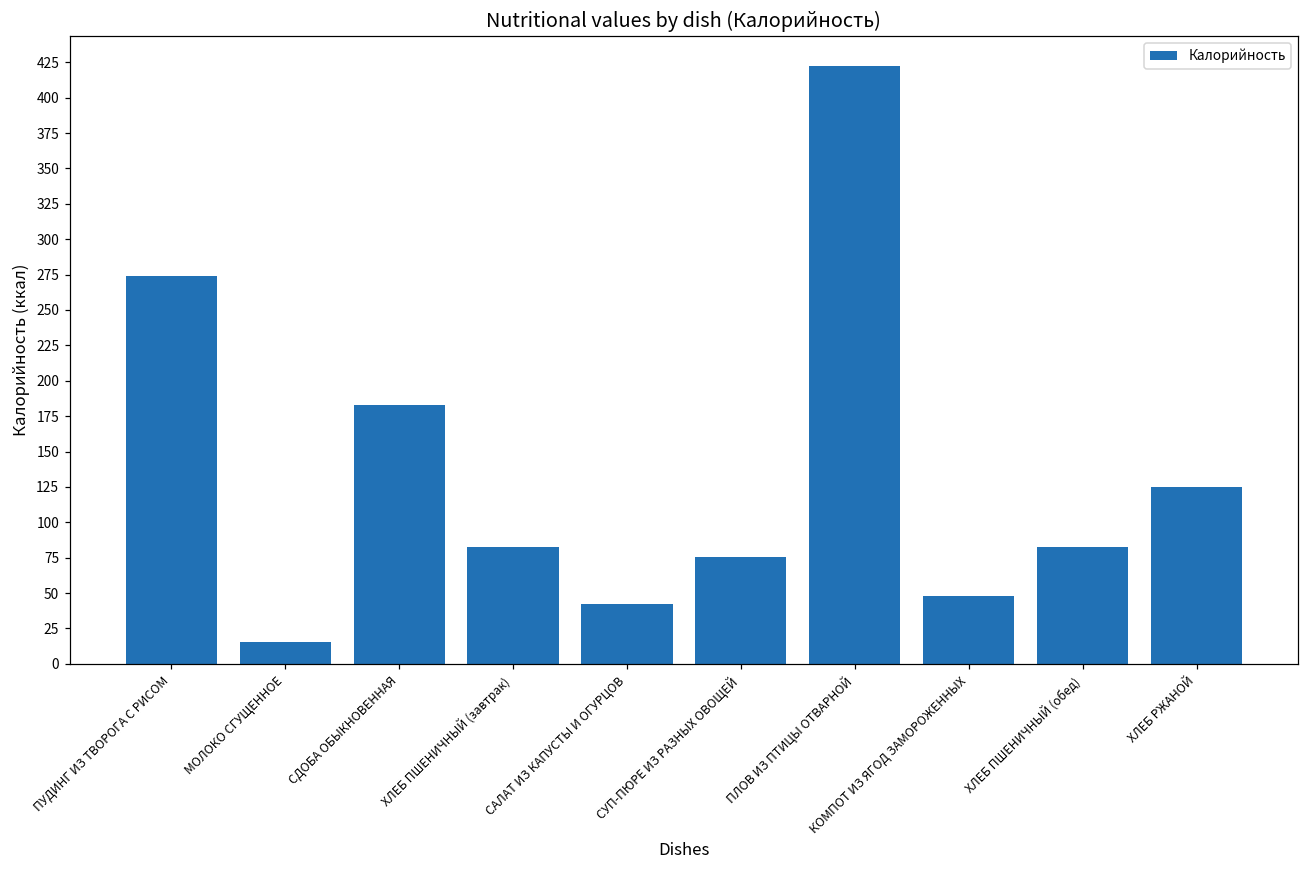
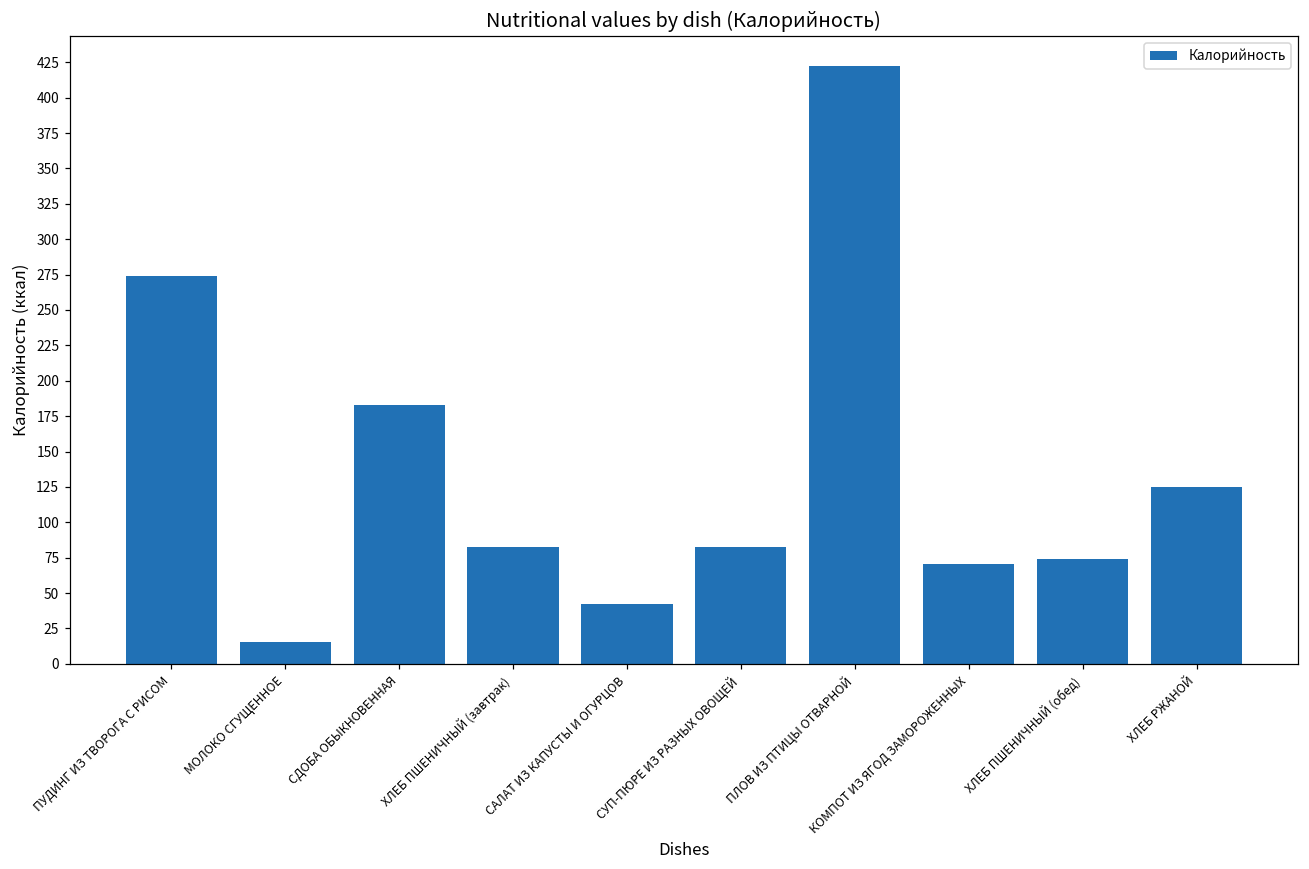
  {
    "ПУДИНГ ИЗ ТВОРОГА С РИСОМ": 274,
    "МОЛОКО СГУЩЕННОЕ": 16,
    "СДОБА ОБЫКНОВЕННАЯ": 183,
    "ХЛЕБ ПШЕНИЧНЫЙ (завтрак)": 82,
    "САЛАТ ИЗ КАПУСТЫ И ОГУРЦОВ": 43,
-   "СУП-ПЮРЕ ИЗ РАЗНЫХ ОВОЩЕЙ": 76,
+   "СУП-ПЮРЕ ИЗ РАЗНЫХ ОВОЩЕЙ": 83,
    "ПЛОВ ИЗ ПТИЦЫ ОТВАРНОЙ": 422,
-   "КОМПОТ ИЗ ЯГОД ЗАМОРОЖЕННЫХ": 48,
-   "ХЛЕБ ПШЕНИЧНЫЙ (обед)": 83,
+   "КОМПОТ ИЗ ЯГОД ЗАМОРОЖЕННЫХ": 70,
+   "ХЛЕБ ПШЕНИЧНЫЙ (обед)": 74,
    "ХЛЕБ РЖАНОЙ": 125
  }
